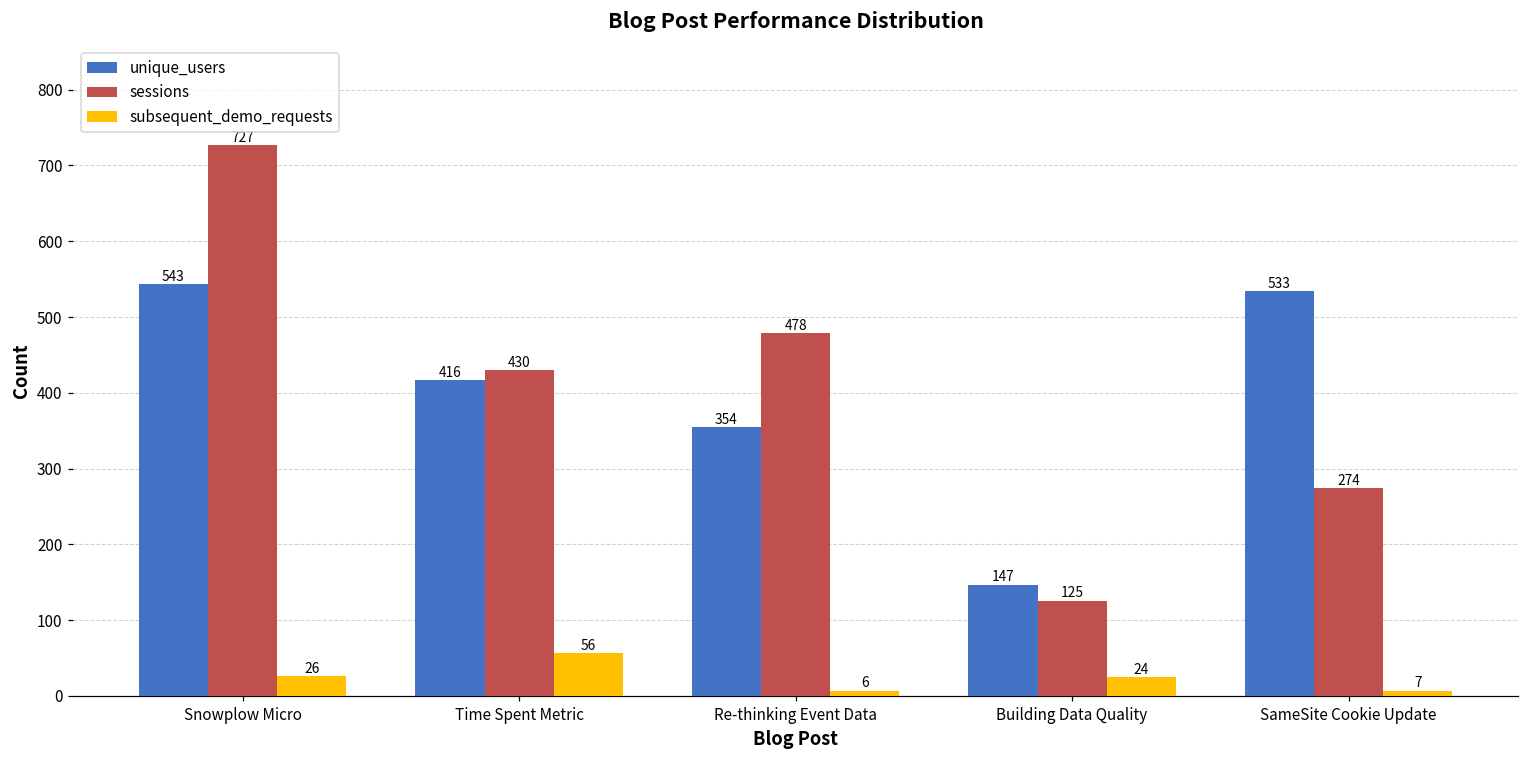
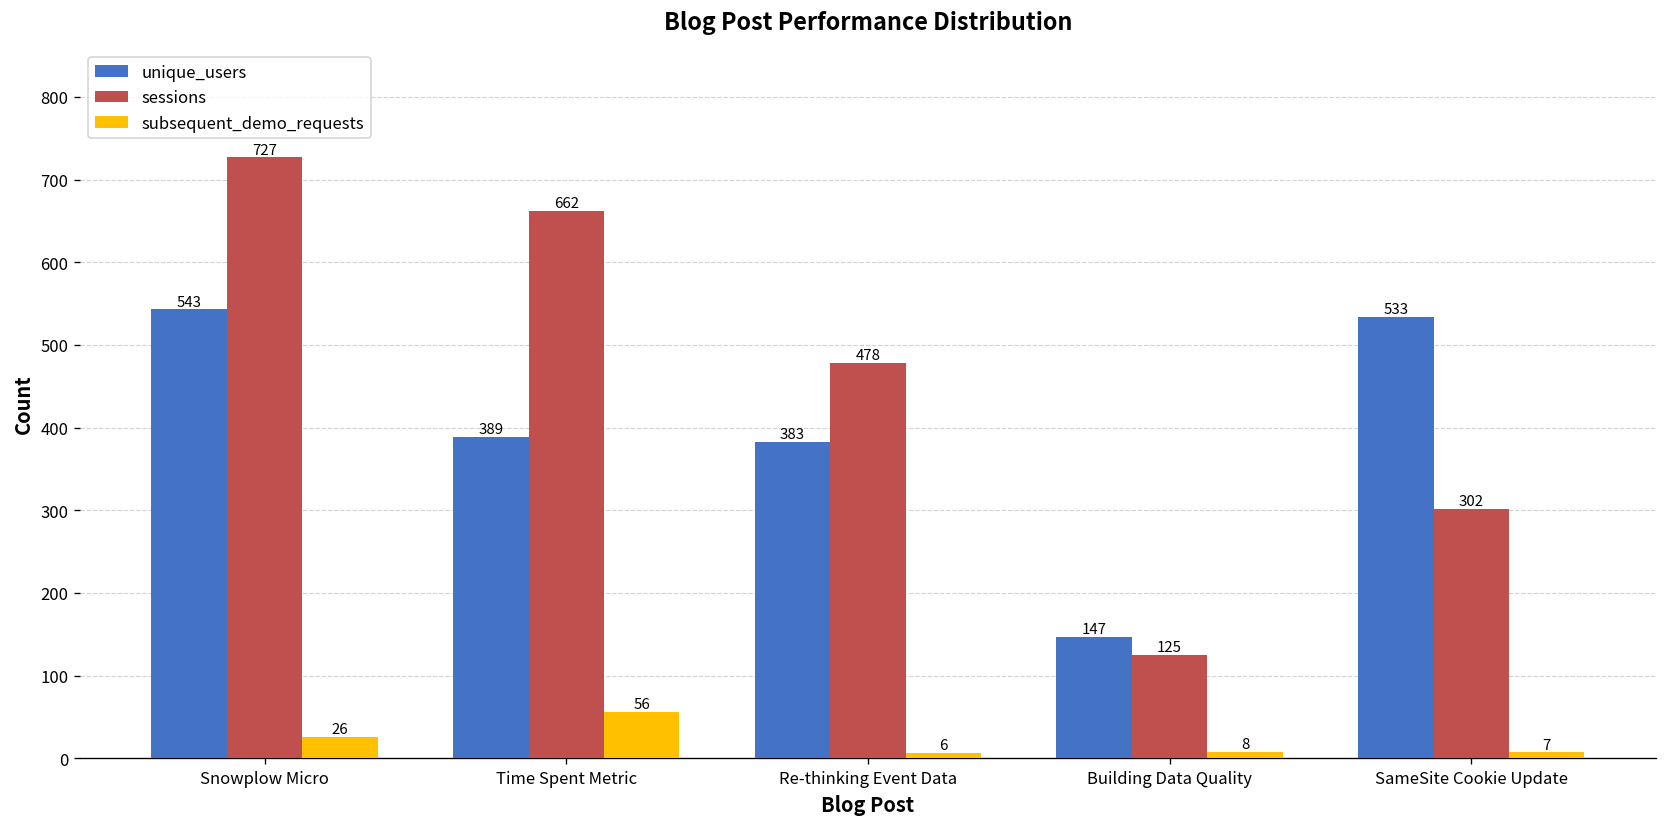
  {
    "unique_users": {
      "Snowplow Micro": 543,
-     "Time Spent Metric": 416,
-     "Re-thinking Event Data": 354,
+     "Time Spent Metric": 389,
+     "Re-thinking Event Data": 383,
      "Building Data Quality": 147
    },
    "sessions": {
      "Snowplow Micro": 727,
-     "Time Spent Metric": 430,
+     "Time Spent Metric": 662,
      "Re-thinking Event Data": 478,
      "Building Data Quality": 125,
-     "SameSite Cookie Update": 274
+     "SameSite Cookie Update": 302
    },
    "subsequent_demo_requests": {
      "Snowplow Micro": 26,
      "Time Spent Metric": 56,
-     "Building Data Quality": 24,
+     "Building Data Quality": 8,
      "SameSite Cookie Update": 7
    }
  }
